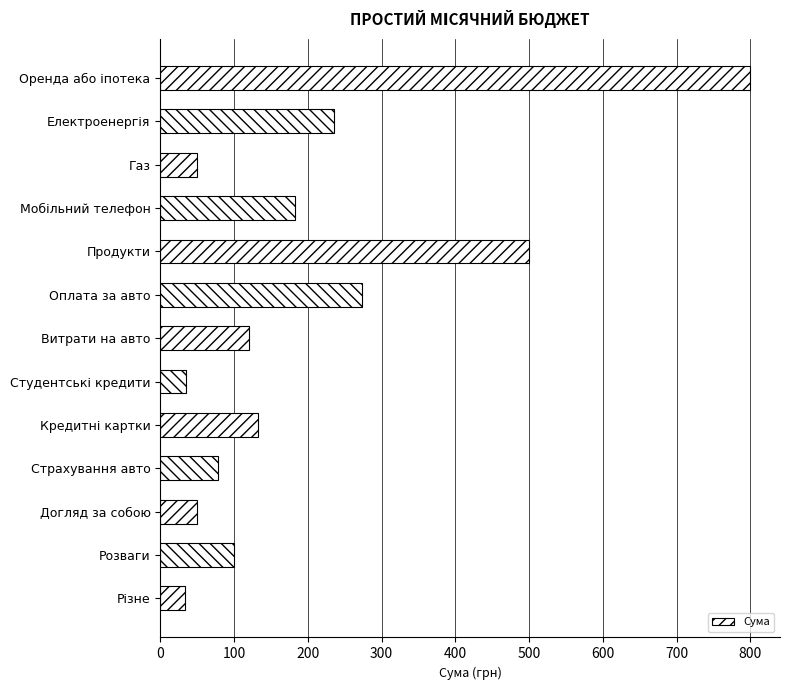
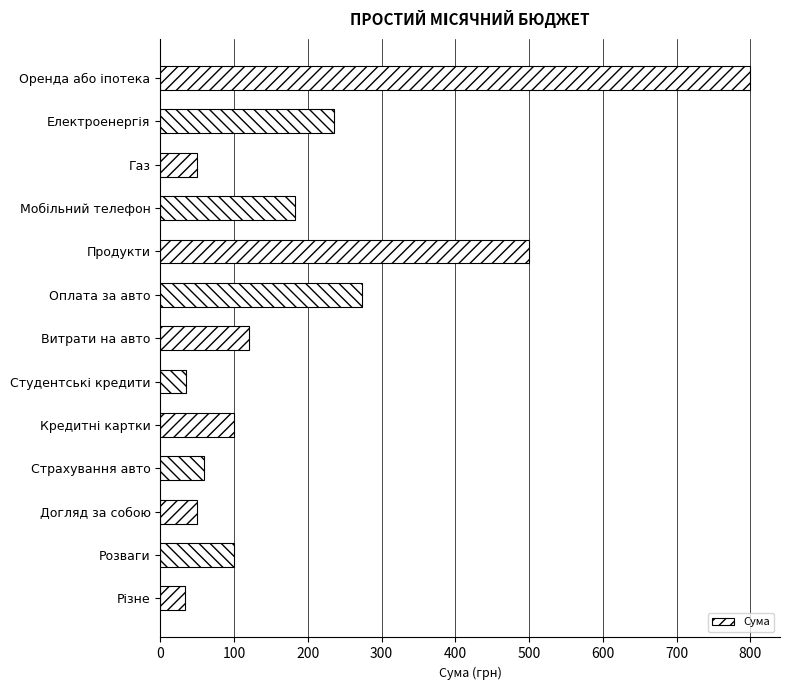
  {
    "Оренда або іпотека": 800,
    "Електроенергія": 240,
    "Газ": 50,
    "Мобільний телефон": 180,
    "Продукти": 500,
    "Оплата за авто": 270,
    "Витрати на авто": 120,
    "Студентські кредити": 40,
-   "Кредитні картки": 130,
-   "Страхування авто": 80,
+   "Кредитні картки": 100,
+   "Страхування авто": 60,
    "Догляд за собою": 50,
    "Розваги": 100,
    "Різне": 30
  }
